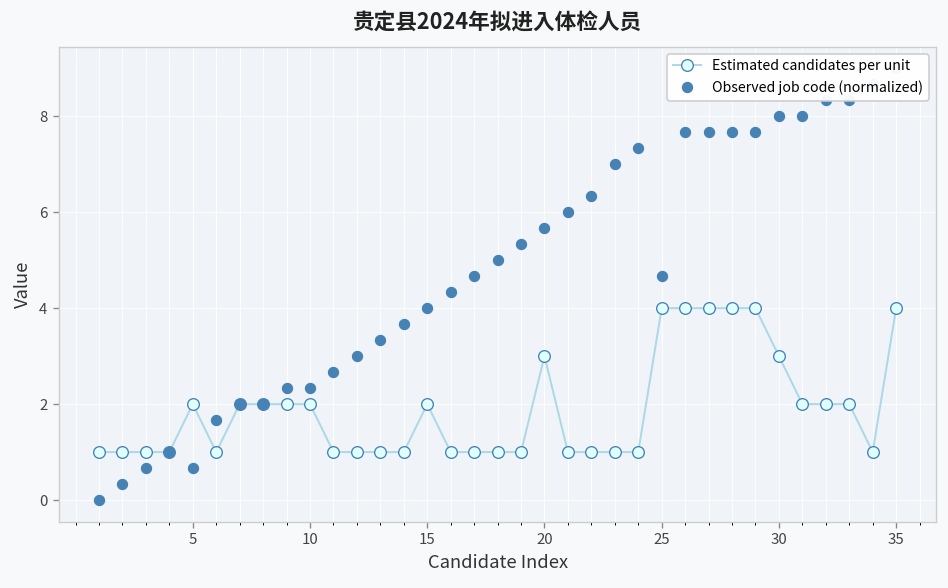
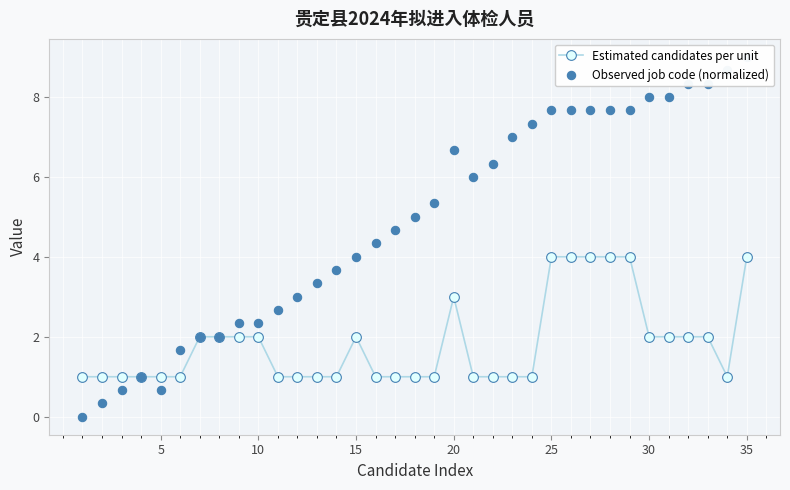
  {
    "Estimated candidates per unit": {
-     "5": 2,
+     "5": 1,
      "10": 2,
      "15": 2,
      "20": 3,
      "25": 4,
-     "30": 3,
+     "30": 2,
      "35": 4
    },
    "Observed job code (normalized)": {
      "5": 0.7,
      "10": 2.3,
      "15": 4.0,
-     "20": 5.7,
-     "25": 4.7,
+     "20": 6.7,
+     "25": 7.7,
      "30": 8.0
    }
  }
